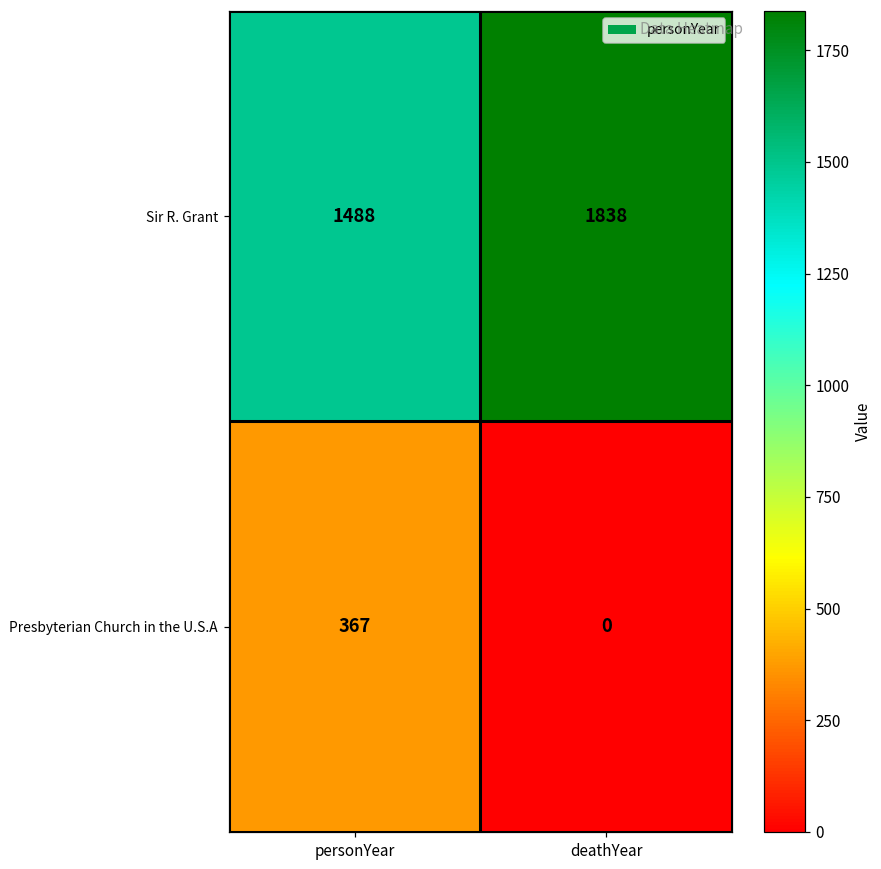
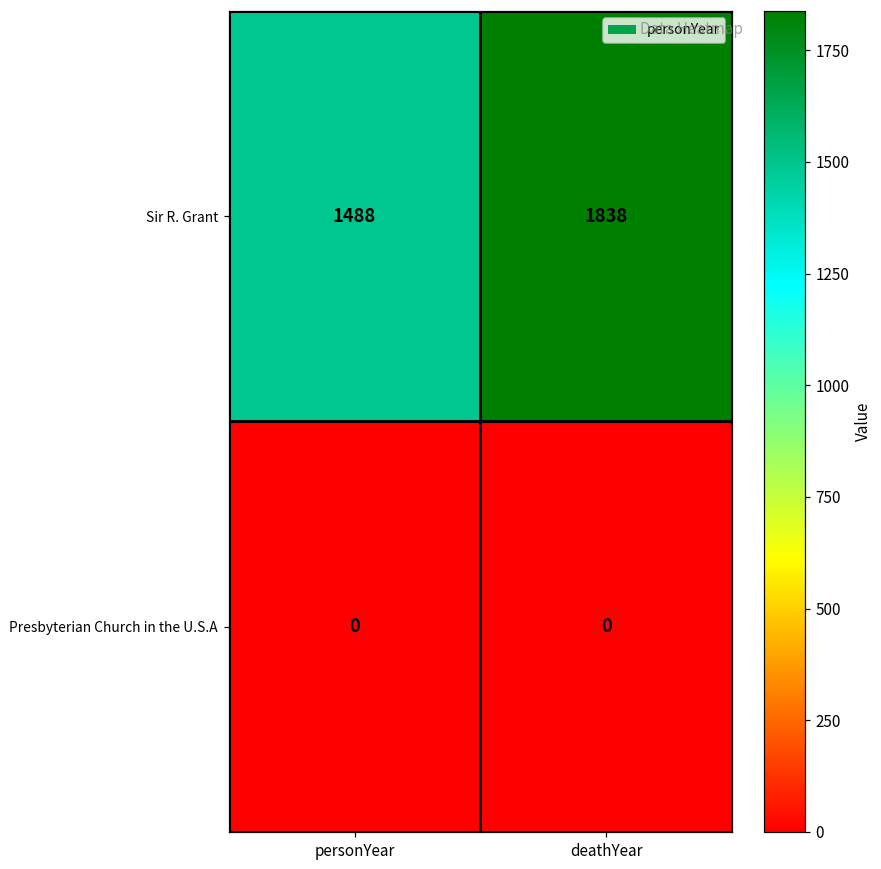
  {
    "Sir R. Grant": {
      "personYear": 1488,
      "deathYear": 1838
    },
    "Presbyterian Church in the U.S.A": {
-     "personYear": 367,
+     "personYear": 0,
      "deathYear": 0
    }
  }
